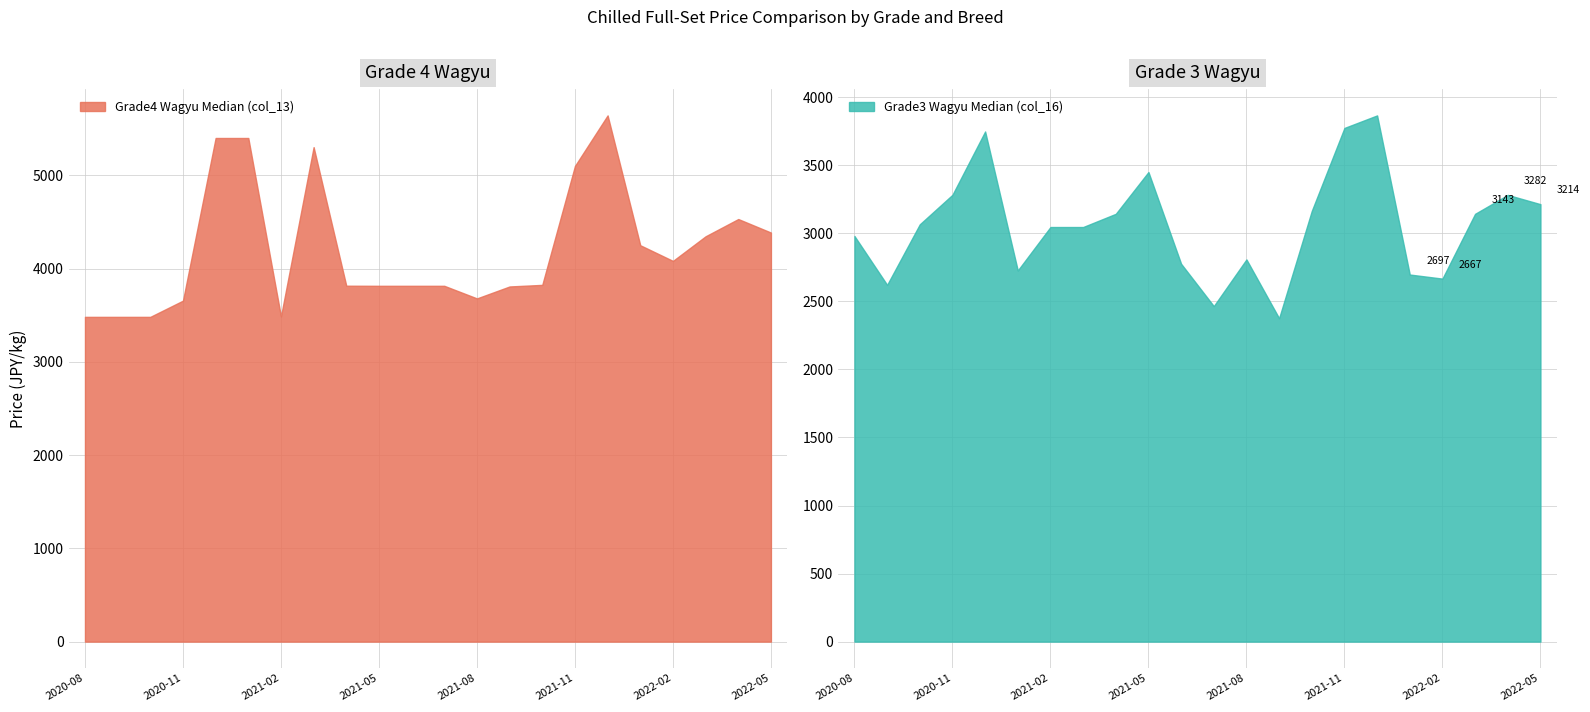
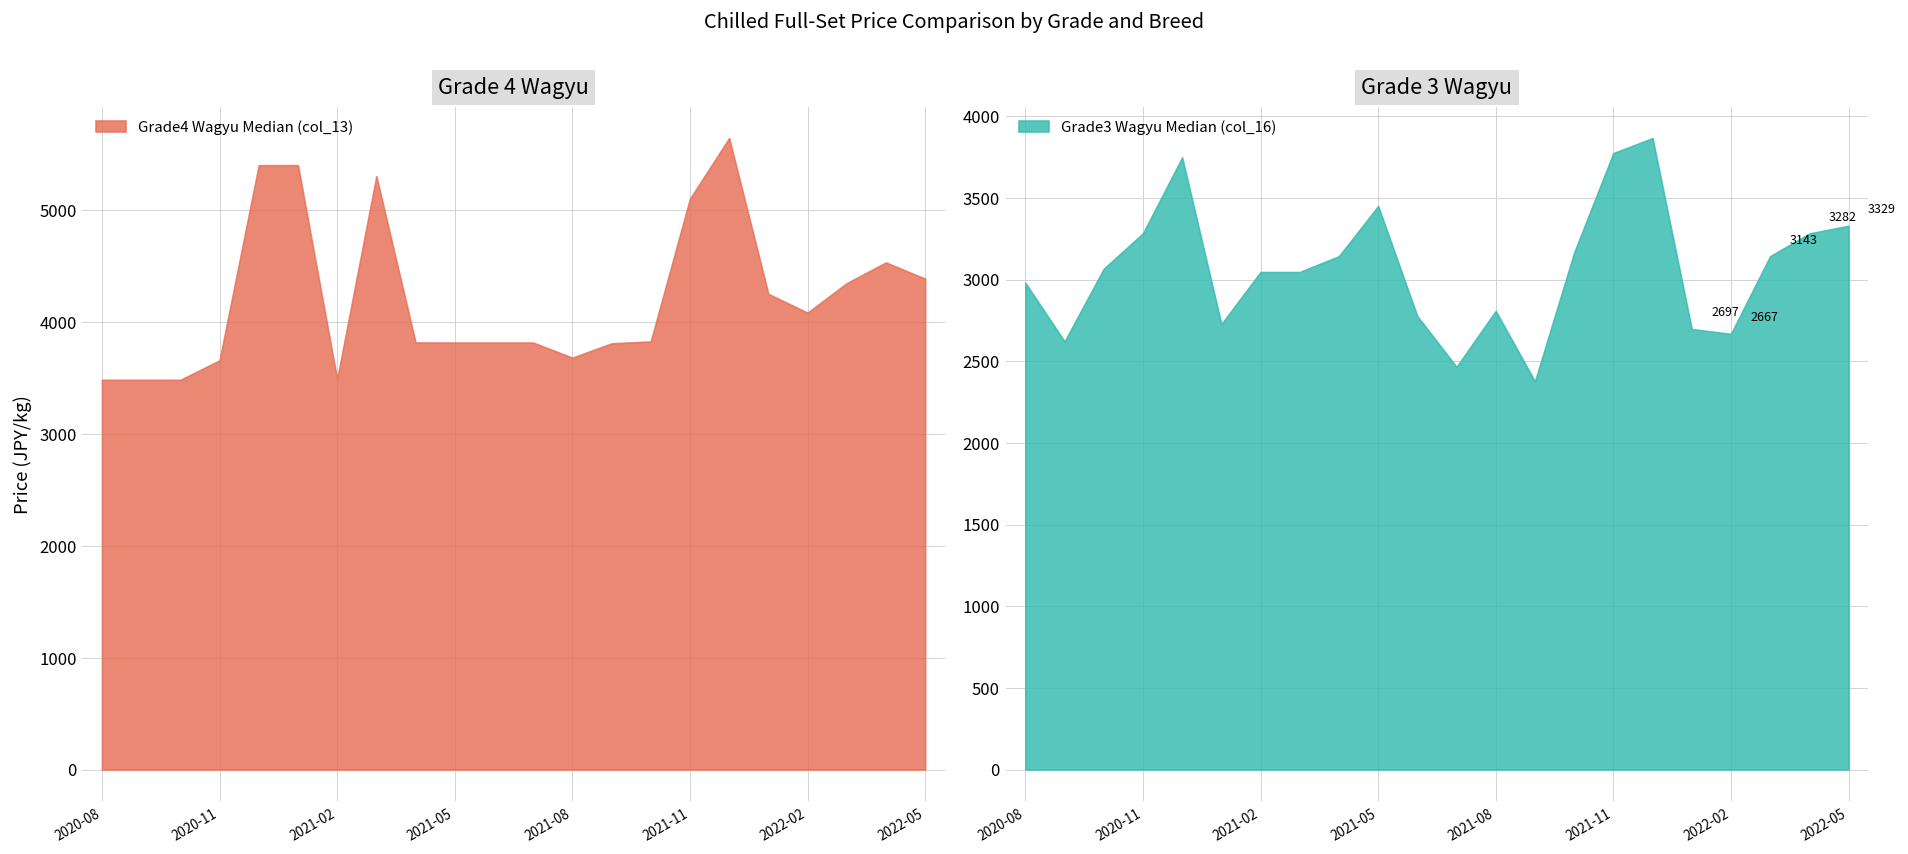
  {
    "Grade 4 Wagyu": {
      "2020-08": 3500,
      "2020-11": 3700,
      "2021-02": 3500,
      "2021-05": 3800,
      "2021-08": 3700,
      "2021-11": 5100,
      "2022-02": 4100,
      "2022-05": 4400
    },
    "Grade 3 Wagyu": {
      "2022-02": 2667,
-     "2022-05": 3214
+     "2022-05": 3329
    }
  }
